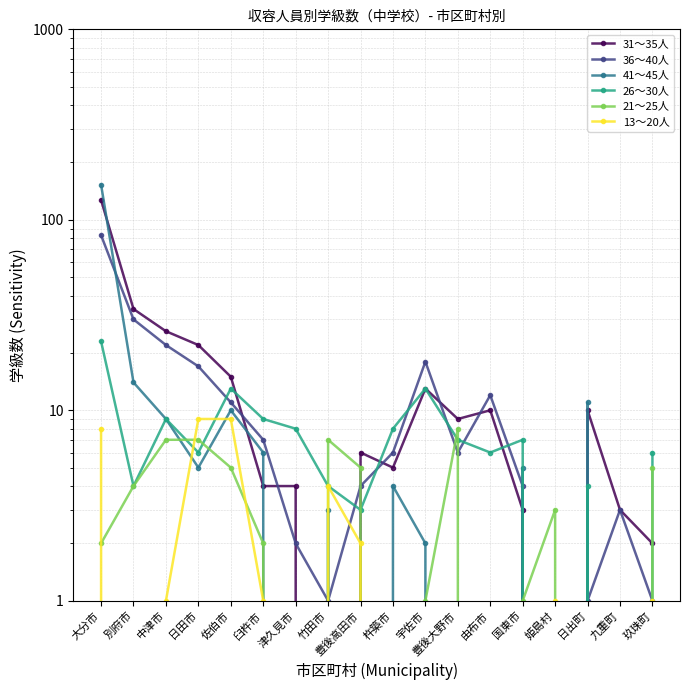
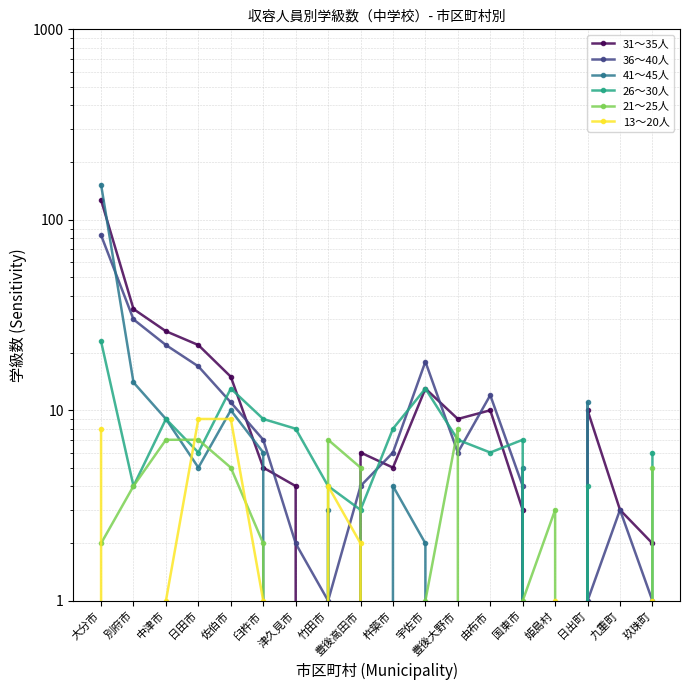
  {
    "31～35人": {
      "大分市": 130,
      "別府市": 34,
      "中津市": 26,
      "日田市": 22,
      "佐伯市": 15,
-     "臼杵市": 4,
+     "臼杵市": 5,
      "津久見市": 4,
      "豊後高田市": 6,
      "杵築市": 5,
      "豊後大野市": 9,
      "由布市": 10,
      "国東市": 3,
      "日出町": 10,
      "玖珠町": 2
    },
    "21～25人": {
      "大分市": 2,
      "中津市": 7,
      "日田市": 7,
      "佐伯市": 5,
      "臼杵市": 2,
      "竹田市": 7,
      "豊後高田市": 5,
      "宇佐市": 1,
      "豊後大野市": 8,
      "国東市": 1,
      "姫島村": 3,
      "玖珠町": 5
    },
    "13～20人": {
      "大分市": 8,
      "中津市": 1,
      "日田市": 9,
      "佐伯市": 9,
      "臼杵市": 1,
      "豊後高田市": 2,
      "姫島村": 1
    }
  }
